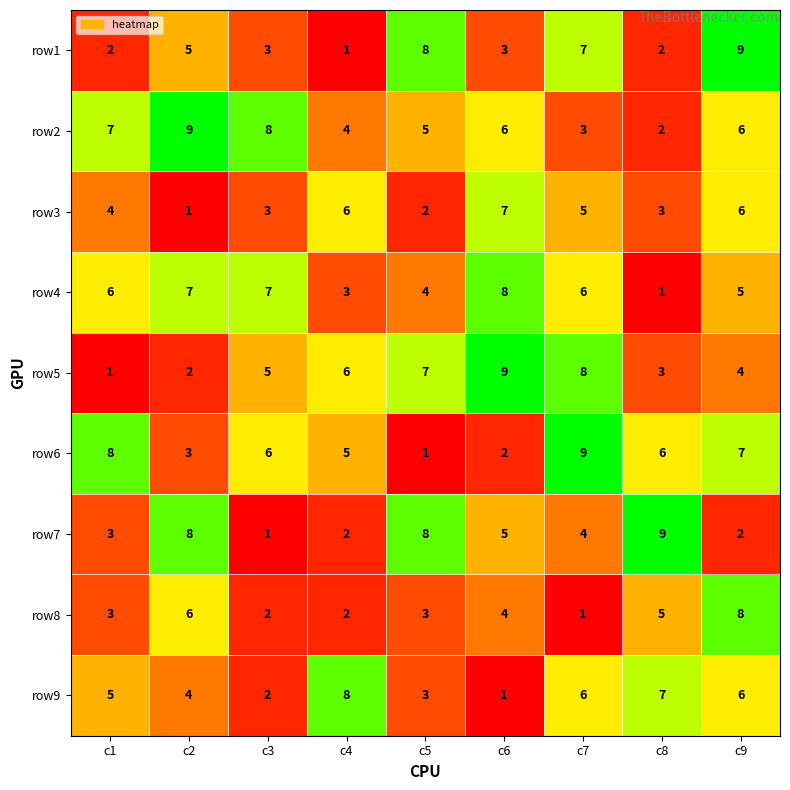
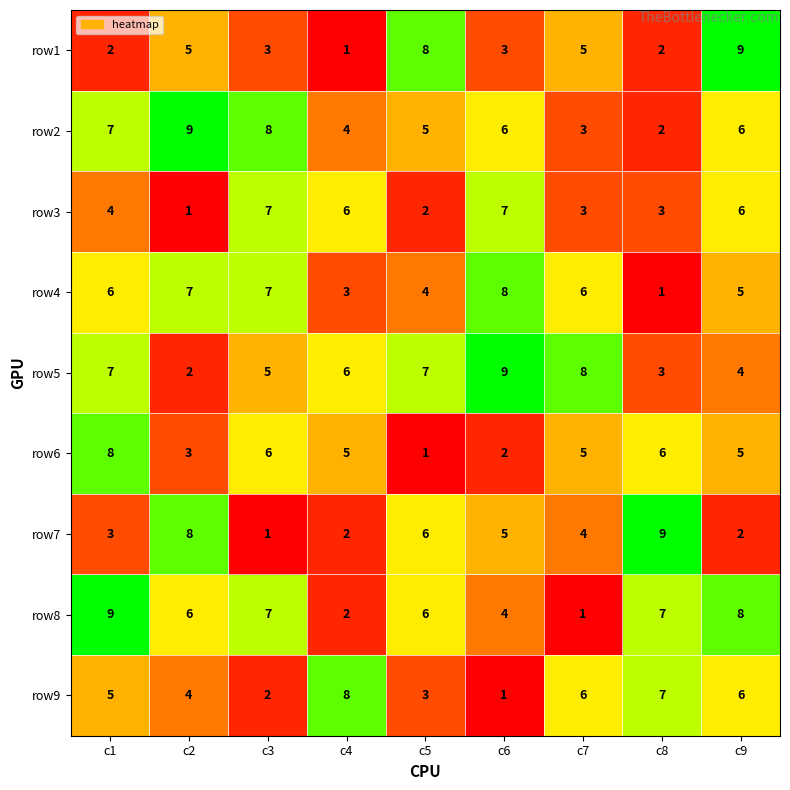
  {
    "row1": {
      "c1": 2,
      "c2": 5,
      "c3": 3,
      "c4": 1,
      "c5": 8,
      "c6": 3,
-     "c7": 7,
+     "c7": 5,
      "c8": 2,
      "c9": 9
    },
    "row2": {
      "c1": 7,
      "c2": 9,
      "c3": 8,
      "c4": 4,
      "c5": 5,
      "c6": 6,
      "c7": 3,
      "c8": 2,
      "c9": 6
    },
    "row3": {
      "c1": 4,
      "c2": 1,
-     "c3": 3,
+     "c3": 7,
      "c4": 6,
      "c5": 2,
      "c6": 7,
-     "c7": 5,
+     "c7": 3,
      "c8": 3,
      "c9": 6
    },
    "row4": {
      "c1": 6,
      "c2": 7,
      "c3": 7,
      "c4": 3,
      "c5": 4,
      "c6": 8,
      "c7": 6,
      "c8": 1,
      "c9": 5
    },
    "row5": {
-     "c1": 1,
+     "c1": 7,
      "c2": 2,
      "c3": 5,
      "c4": 6,
      "c5": 7,
      "c6": 9,
      "c7": 8,
      "c8": 3,
      "c9": 4
    },
    "row6": {
      "c1": 8,
      "c2": 3,
      "c3": 6,
      "c4": 5,
      "c5": 1,
      "c6": 2,
-     "c7": 9,
+     "c7": 5,
      "c8": 6,
-     "c9": 7
+     "c9": 5
    },
    "row7": {
      "c1": 3,
      "c2": 8,
      "c3": 1,
      "c4": 2,
-     "c5": 8,
+     "c5": 6,
      "c6": 5,
      "c7": 4,
      "c8": 9,
      "c9": 2
    },
    "row8": {
-     "c1": 3,
+     "c1": 9,
      "c2": 6,
-     "c3": 2,
+     "c3": 7,
      "c4": 2,
-     "c5": 3,
+     "c5": 6,
      "c6": 4,
      "c7": 1,
-     "c8": 5,
+     "c8": 7,
      "c9": 8
    },
    "row9": {
      "c1": 5,
      "c2": 4,
      "c3": 2,
      "c4": 8,
      "c5": 3,
      "c6": 1,
      "c7": 6,
      "c8": 7,
      "c9": 6
    }
  }
